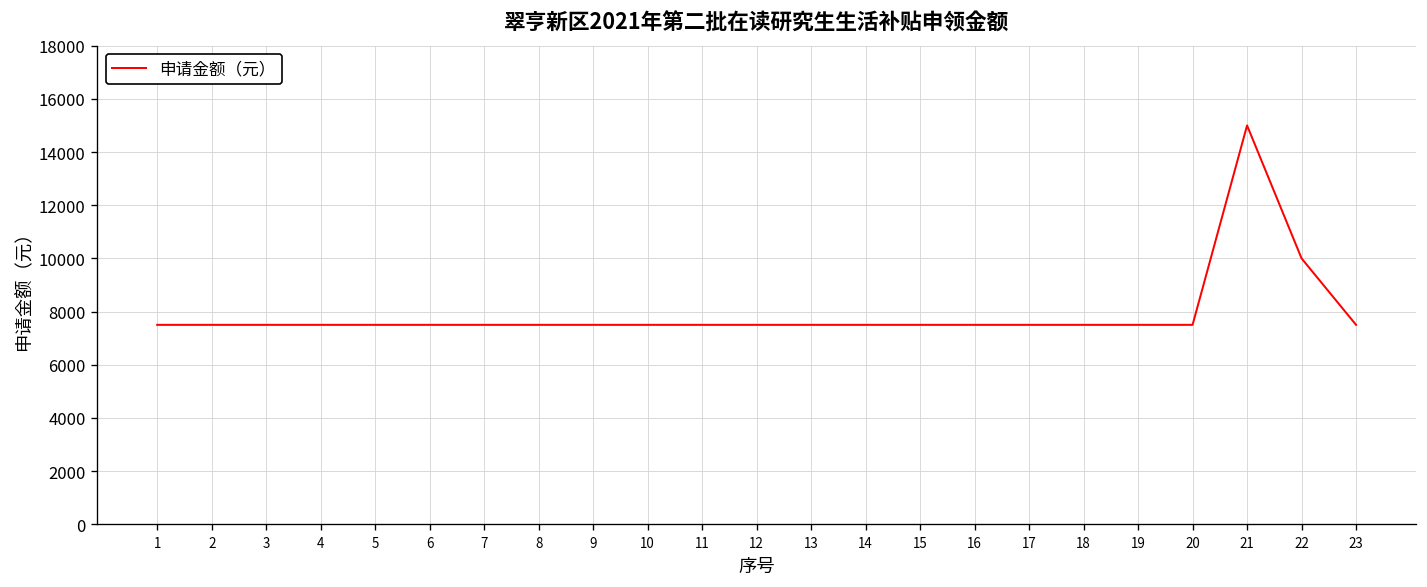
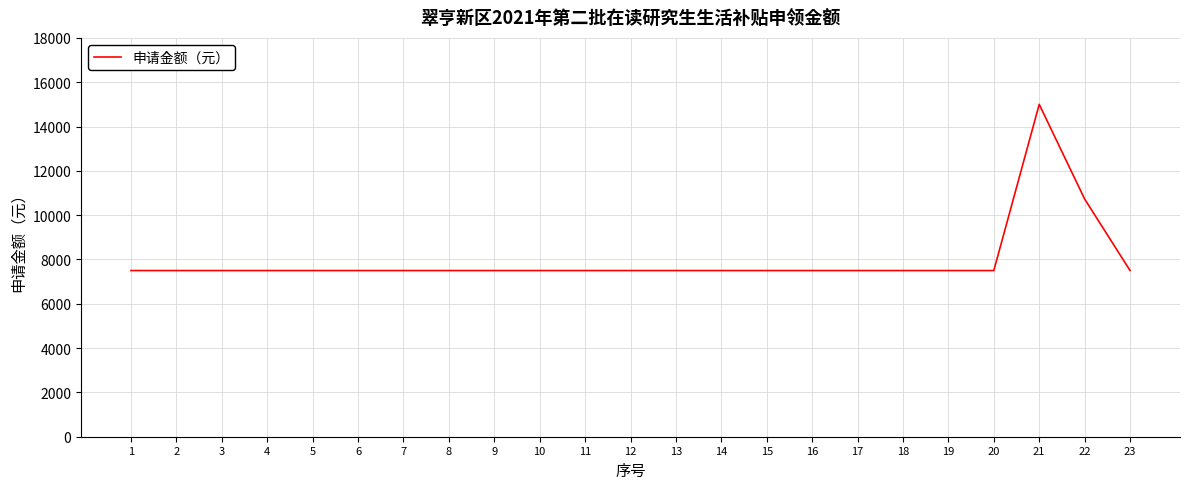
  {
    "1": 7500,
    "2": 7500,
    "3": 7500,
    "4": 7500,
    "5": 7500,
    "6": 7500,
    "7": 7500,
    "8": 7500,
    "9": 7500,
    "10": 7500,
    "11": 7500,
    "12": 7500,
    "13": 7500,
    "14": 7500,
    "15": 7500,
    "16": 7500,
    "17": 7500,
    "18": 7500,
    "19": 7500,
    "20": 7500,
    "21": 15000,
-   "22": 10000,
+   "22": 10700,
    "23": 7500
  }
